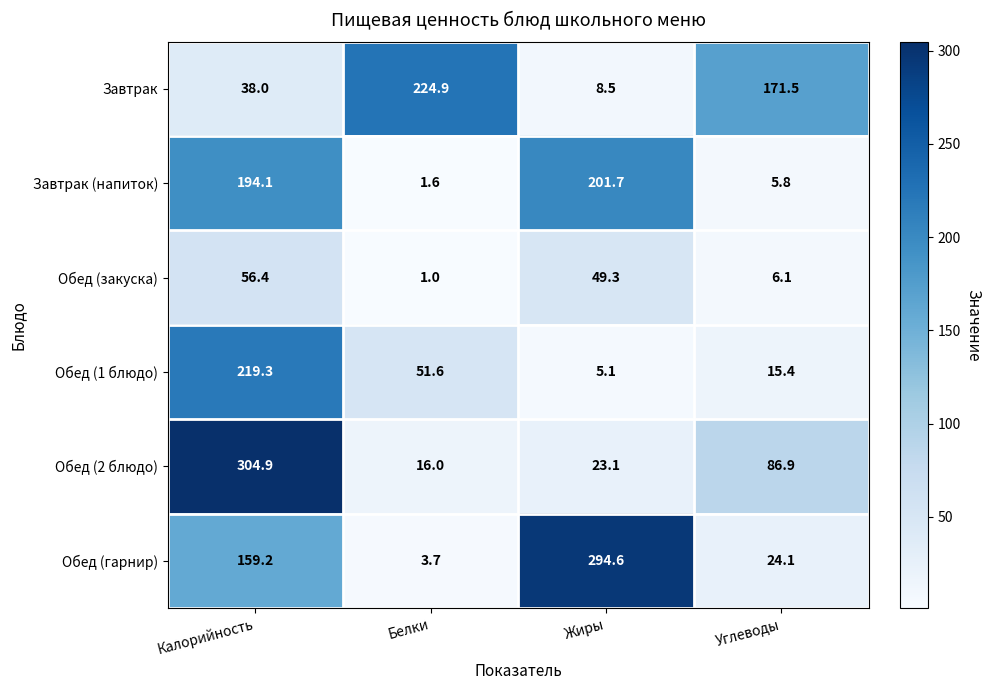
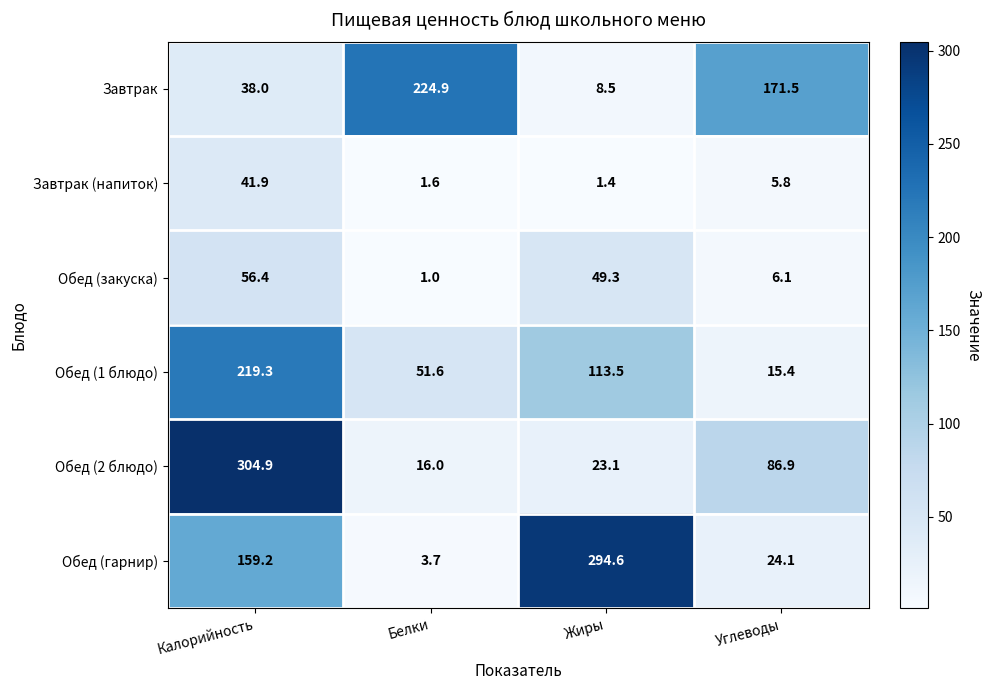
  {
    "Завтрак": {
      "Калорийность": 38.0,
      "Белки": 224.9,
      "Жиры": 8.5,
      "Углеводы": 171.5
    },
    "Завтрак (напиток)": {
-     "Калорийность": 194.1,
+     "Калорийность": 41.9,
      "Белки": 1.6,
-     "Жиры": 201.7,
+     "Жиры": 1.4,
      "Углеводы": 5.8
    },
    "Обед (закуска)": {
      "Калорийность": 56.4,
      "Белки": 1.0,
      "Жиры": 49.3,
      "Углеводы": 6.1
    },
    "Обед (1 блюдо)": {
      "Калорийность": 219.3,
      "Белки": 51.6,
-     "Жиры": 5.1,
+     "Жиры": 113.5,
      "Углеводы": 15.4
    },
    "Обед (2 блюдо)": {
      "Калорийность": 304.9,
      "Белки": 16.0,
      "Жиры": 23.1,
      "Углеводы": 86.9
    },
    "Обед (гарнир)": {
      "Калорийность": 159.2,
      "Белки": 3.7,
      "Жиры": 294.6,
      "Углеводы": 24.1
    }
  }
